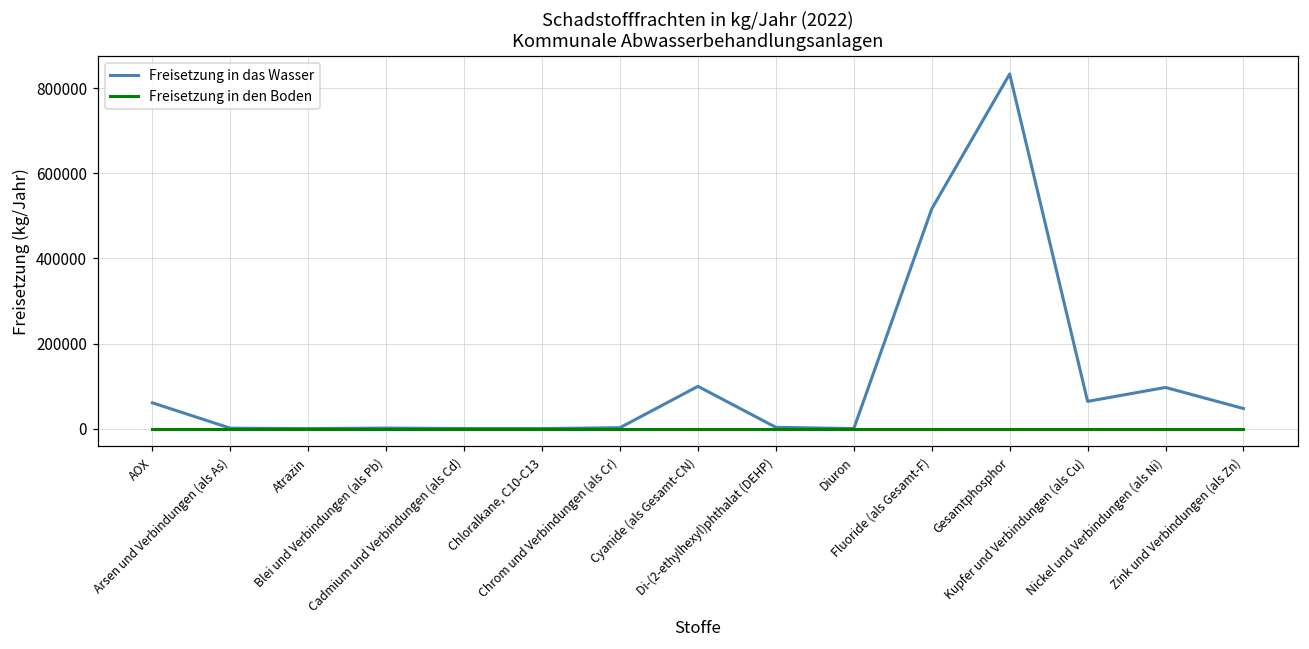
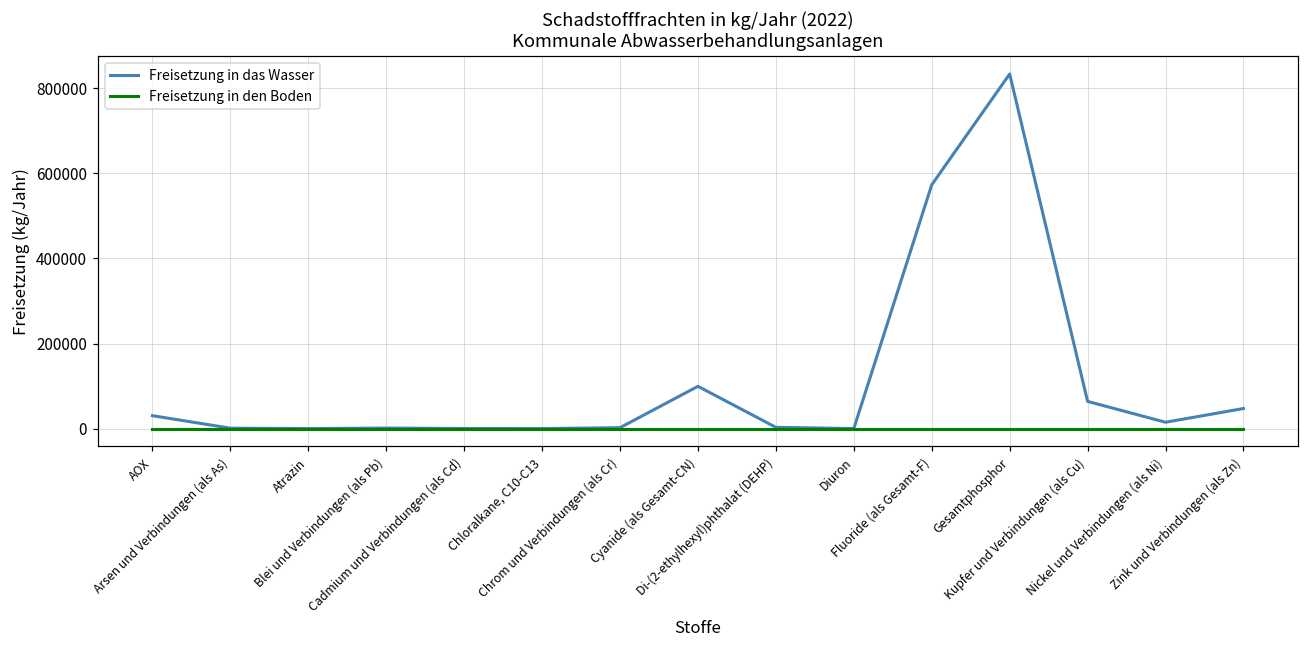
  {
    "Freisetzung in das Wasser": {
-     "AOX": 60000,
+     "AOX": 30000,
      "Cyanide (als Gesamt-CN)": 100000,
-     "Fluoride (als Gesamt-F)": 520000,
+     "Fluoride (als Gesamt-F)": 570000,
      "Gesamtphosphor": 830000,
      "Kupfer und Verbindungen (als Cu)": 60000,
-     "Nickel und Verbindungen (als Ni)": 100000,
+     "Nickel und Verbindungen (als Ni)": 10000,
      "Zink und Verbindungen (als Zn)": 50000
    },
    "Freisetzung in den Boden": {
      "AOX": 0,
      "Cyanide (als Gesamt-CN)": 0,
      "Fluoride (als Gesamt-F)": 0,
      "Gesamtphosphor": 0,
      "Kupfer und Verbindungen (als Cu)": 0,
      "Nickel und Verbindungen (als Ni)": 0,
      "Zink und Verbindungen (als Zn)": 0
    }
  }
